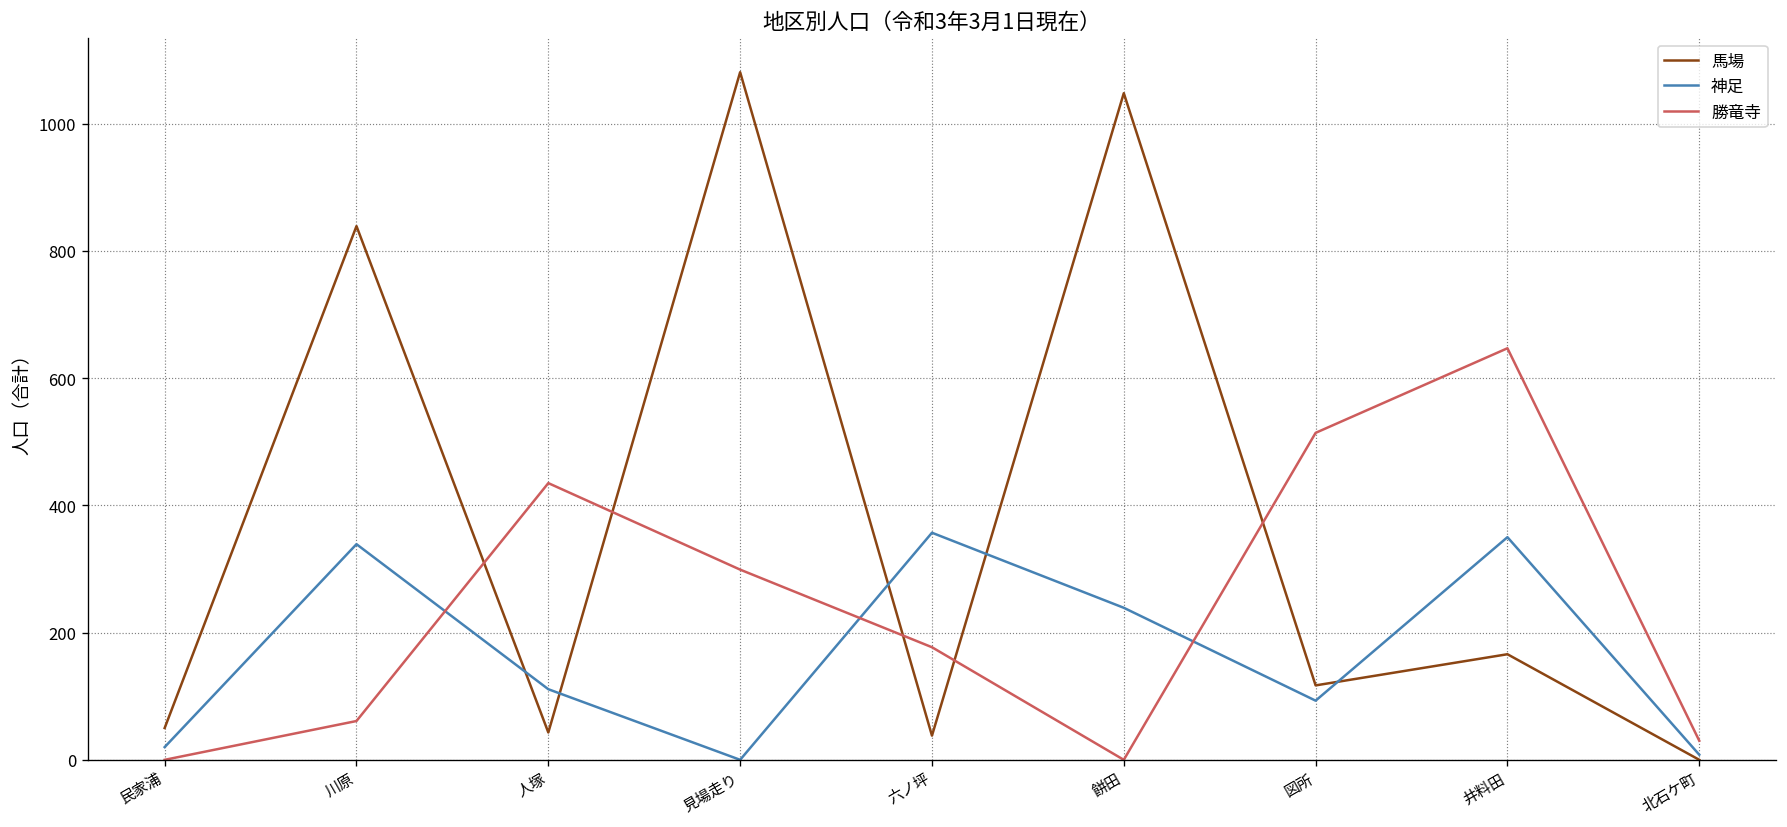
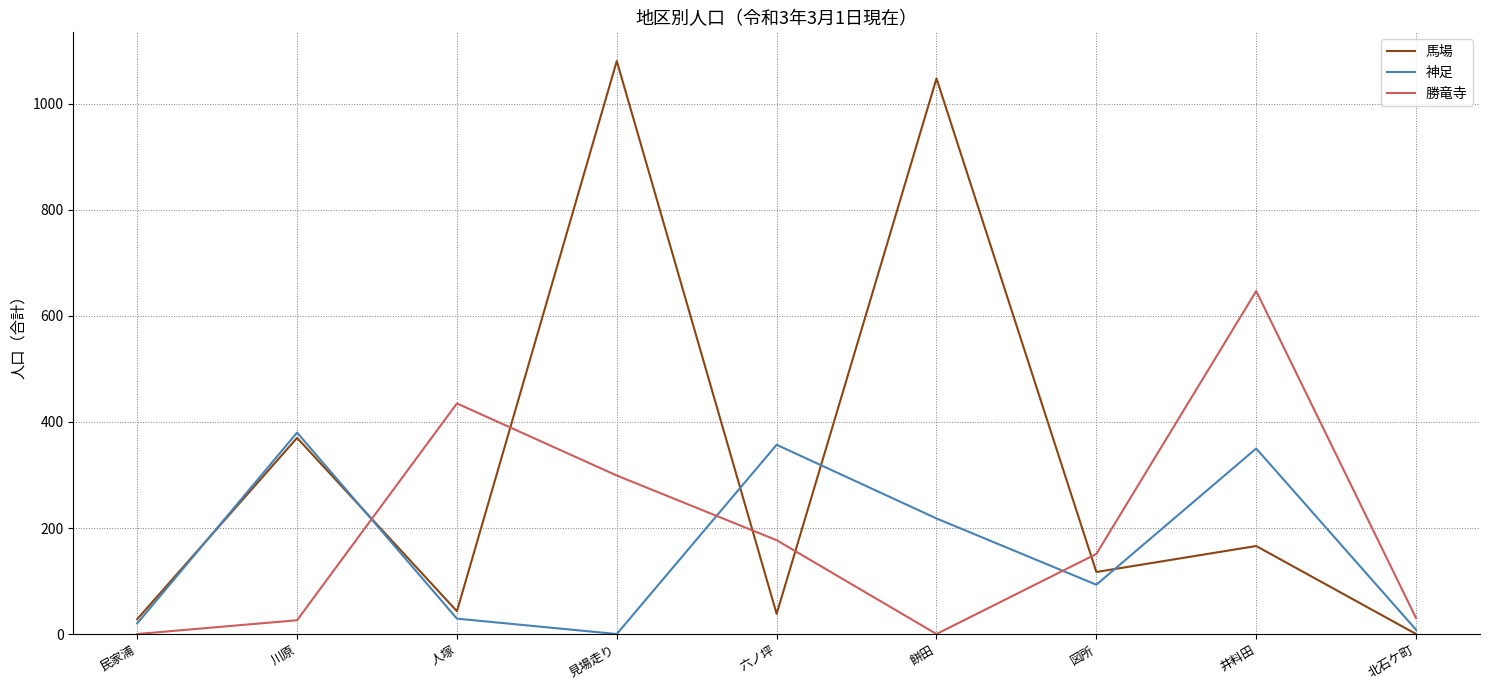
  {
    "馬場": {
-     "民家浦": 50,
-     "川原": 840,
+     "民家浦": 30,
+     "川原": 370,
      "人塚": 40,
      "見場走り": 1080,
      "六ノ坪": 40,
      "餅田": 1050,
      "図所": 120,
      "井料田": 170,
      "北石ケ町": 0
    },
    "神足": {
      "民家浦": 20,
-     "川原": 340,
-     "人塚": 110,
+     "川原": 380,
+     "人塚": 30,
      "見場走り": 0,
      "六ノ坪": 360,
-     "餅田": 240,
+     "餅田": 220,
      "図所": 90,
      "井料田": 350,
      "北石ケ町": 10
    },
    "勝竜寺": {
      "民家浦": 0,
-     "川原": 60,
+     "川原": 30,
      "人塚": 440,
      "見場走り": 300,
      "六ノ坪": 180,
      "餅田": 0,
-     "図所": 510,
+     "図所": 150,
      "井料田": 650,
      "北石ケ町": 30
    }
  }
